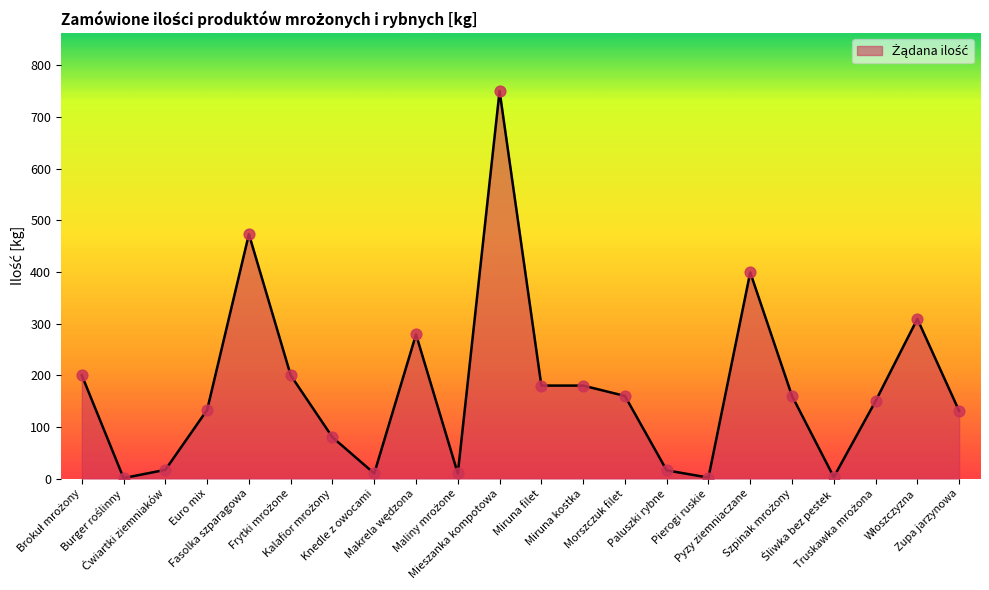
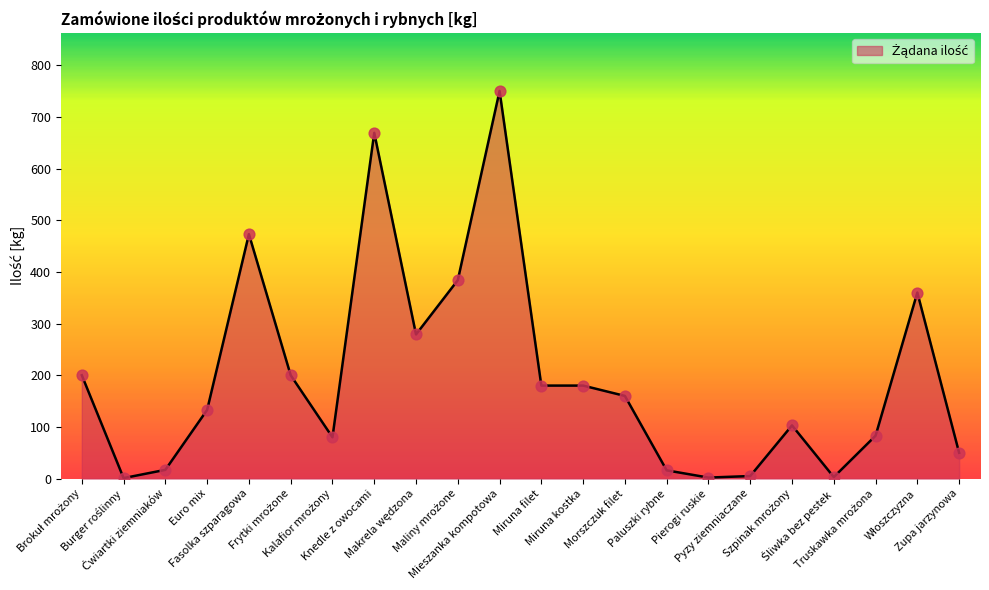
  {
    "Brokuł mrożony": 200,
    "Burger roślinny": 0,
    "Ćwiartki ziemniaków": 20,
    "Euro mix": 130,
    "Fasolka szparagowa": 470,
    "Frytki mrożone": 200,
    "Kalafior mrożony": 80,
-   "Knedle z owocami": 10,
+   "Knedle z owocami": 670,
    "Makrela wędzona": 280,
-   "Maliny mrożone": 10,
+   "Maliny mrożone": 380,
    "Mieszanka kompotowa": 750,
    "Miruna filet": 180,
    "Miruna kostka": 180,
    "Morszczuk filet": 160,
    "Paluszki rybne": 20,
    "Pierogi ruskie": 0,
-   "Pyzy ziemniaczane": 400,
-   "Szpinak mrożony": 160,
+   "Pyzy ziemniaczane": 10,
+   "Szpinak mrożony": 100,
    "Śliwka bez pestek": 0,
-   "Truskawka mrożona": 150,
-   "Włoszczyzna": 310,
-   "Zupa jarzynowa": 130
+   "Truskawka mrożona": 80,
+   "Włoszczyzna": 360,
+   "Zupa jarzynowa": 50
  }
